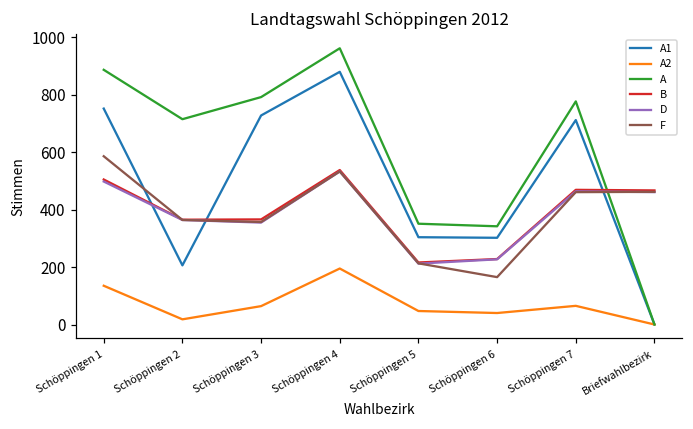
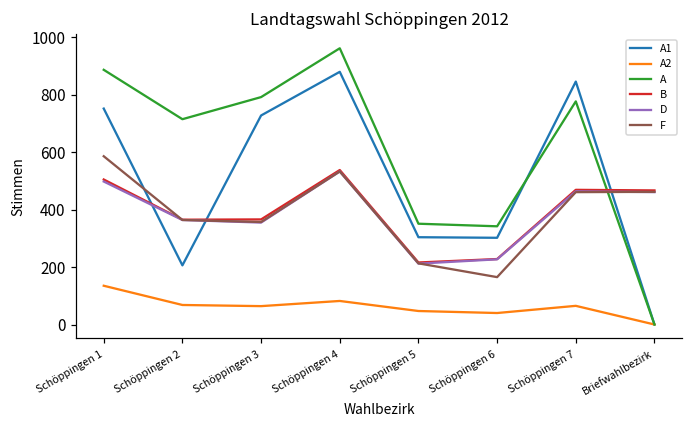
  {
    "A1": {
      "Schöppingen 1": 750,
      "Schöppingen 2": 210,
      "Schöppingen 3": 730,
      "Schöppingen 4": 880,
      "Schöppingen 5": 300,
      "Schöppingen 6": 300,
-     "Schöppingen 7": 710
+     "Schöppingen 7": 850
    },
    "A2": {
      "Schöppingen 1": 140,
-     "Schöppingen 2": 20,
+     "Schöppingen 2": 70,
      "Schöppingen 3": 60,
-     "Schöppingen 4": 200,
+     "Schöppingen 4": 80,
      "Schöppingen 5": 50,
      "Schöppingen 6": 40,
      "Schöppingen 7": 70
    },
    "A": {
      "Schöppingen 1": 890,
      "Schöppingen 2": 720,
      "Schöppingen 3": 790,
      "Schöppingen 4": 960,
      "Schöppingen 5": 350,
      "Schöppingen 6": 340,
      "Schöppingen 7": 780
    },
    "F": {
      "Schöppingen 1": 590,
      "Schöppingen 6": 170
    }
  }
